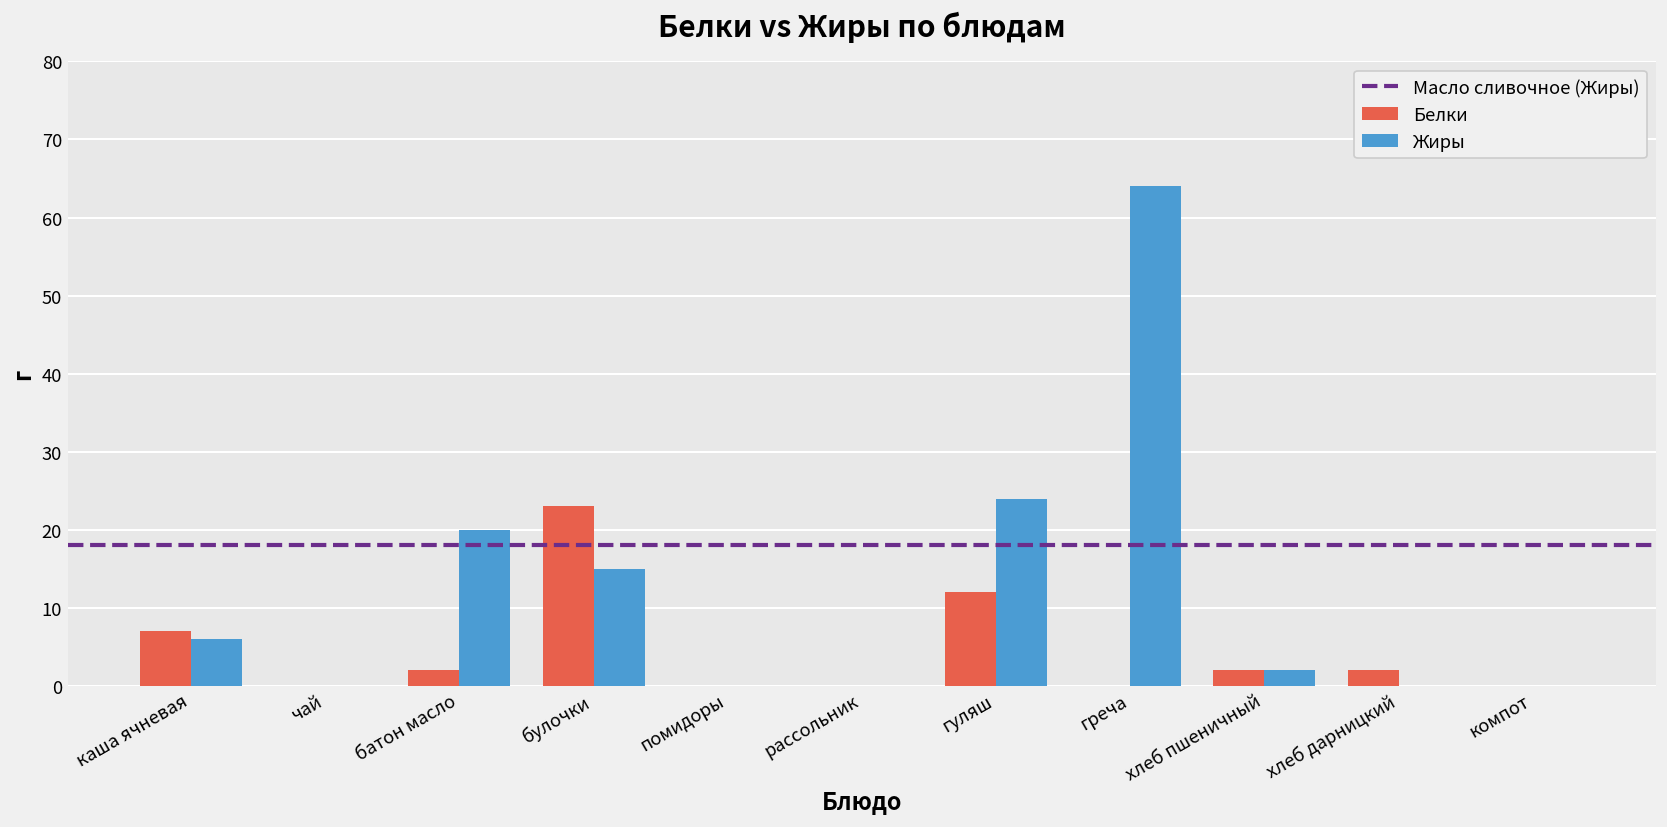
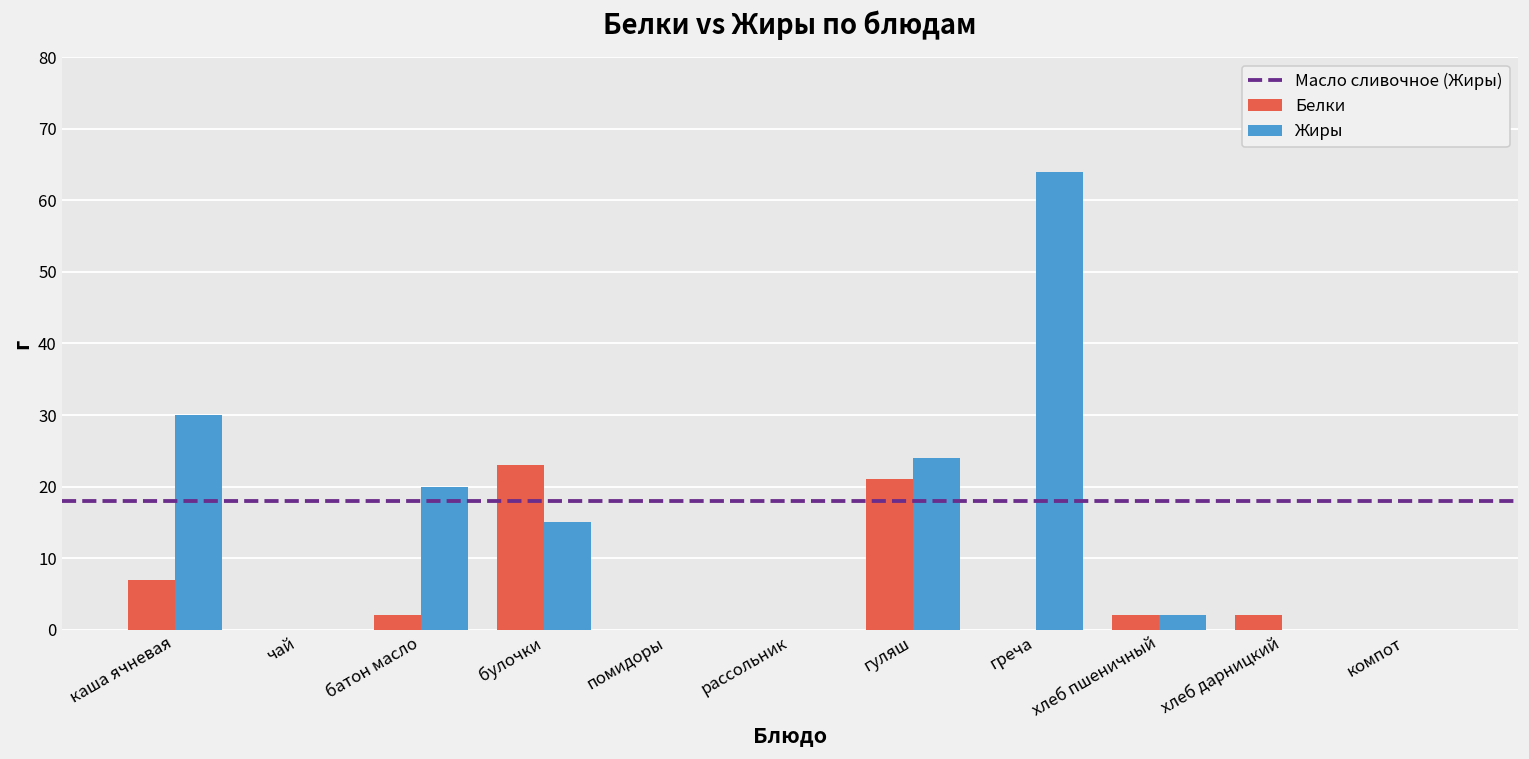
  {
    "Белки": {
      "каша ячневая": 7,
      "чай": 0,
      "батон масло": 2,
      "булочки": 23,
      "помидоры": 0,
      "рассольник": 0,
-     "гуляш": 12,
+     "гуляш": 21,
      "греча": 0,
      "хлеб пшеничный": 2,
      "хлеб дарницкий": 2,
      "компот": 0
    },
    "Жиры": {
-     "каша ячневая": 6,
+     "каша ячневая": 30,
      "чай": 0,
      "батон масло": 20,
      "булочки": 15,
      "помидоры": 0,
      "рассольник": 0,
      "гуляш": 24,
      "греча": 64,
      "хлеб пшеничный": 2,
      "хлеб дарницкий": 0,
      "компот": 0
    }
  }
